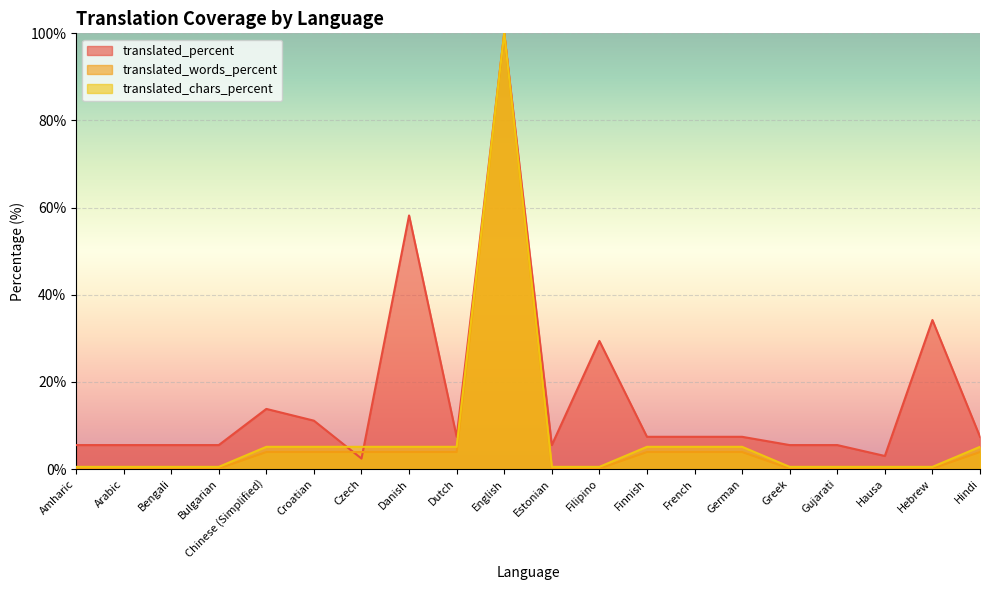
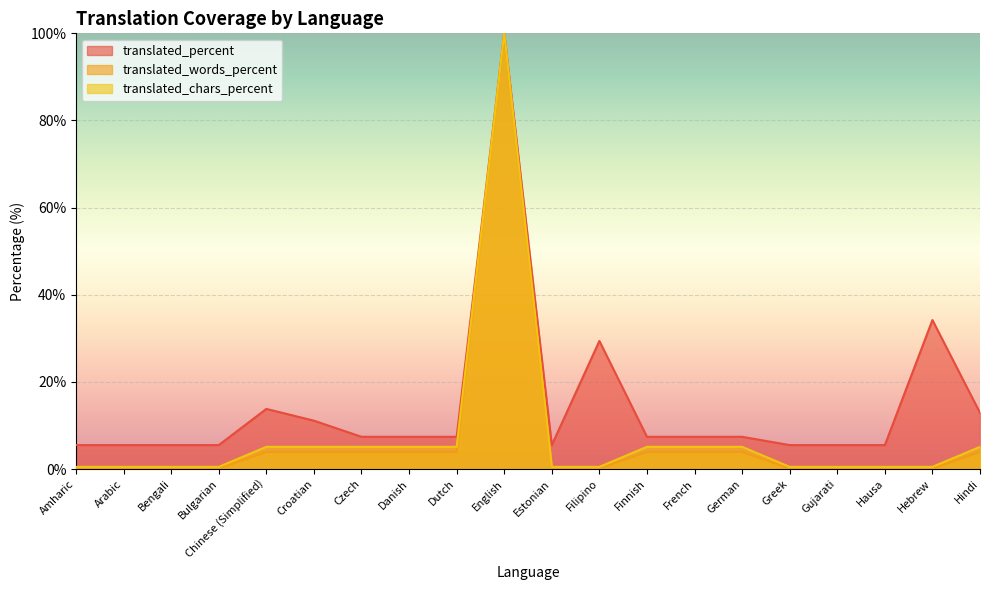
  {
    "translated_percent": {
      "Amharic": "6%",
      "Arabic": "6%",
      "Bengali": "6%",
      "Bulgarian": "6%",
      "Chinese (Simplified)": "14%",
      "Croatian": "11%",
-     "Czech": "2%",
-     "Danish": "58%",
+     "Czech": "7%",
+     "Danish": "7%",
      "Dutch": "7%",
      "Estonian": "6%",
      "Filipino": "29%",
      "Finnish": "7%",
      "French": "7%",
      "German": "7%",
      "Greek": "6%",
      "Gujarati": "6%",
-     "Hausa": "3%",
+     "Hausa": "6%",
      "Hebrew": "34%",
-     "Hindi": "7%"
+     "Hindi": "13%"
    }
  }
